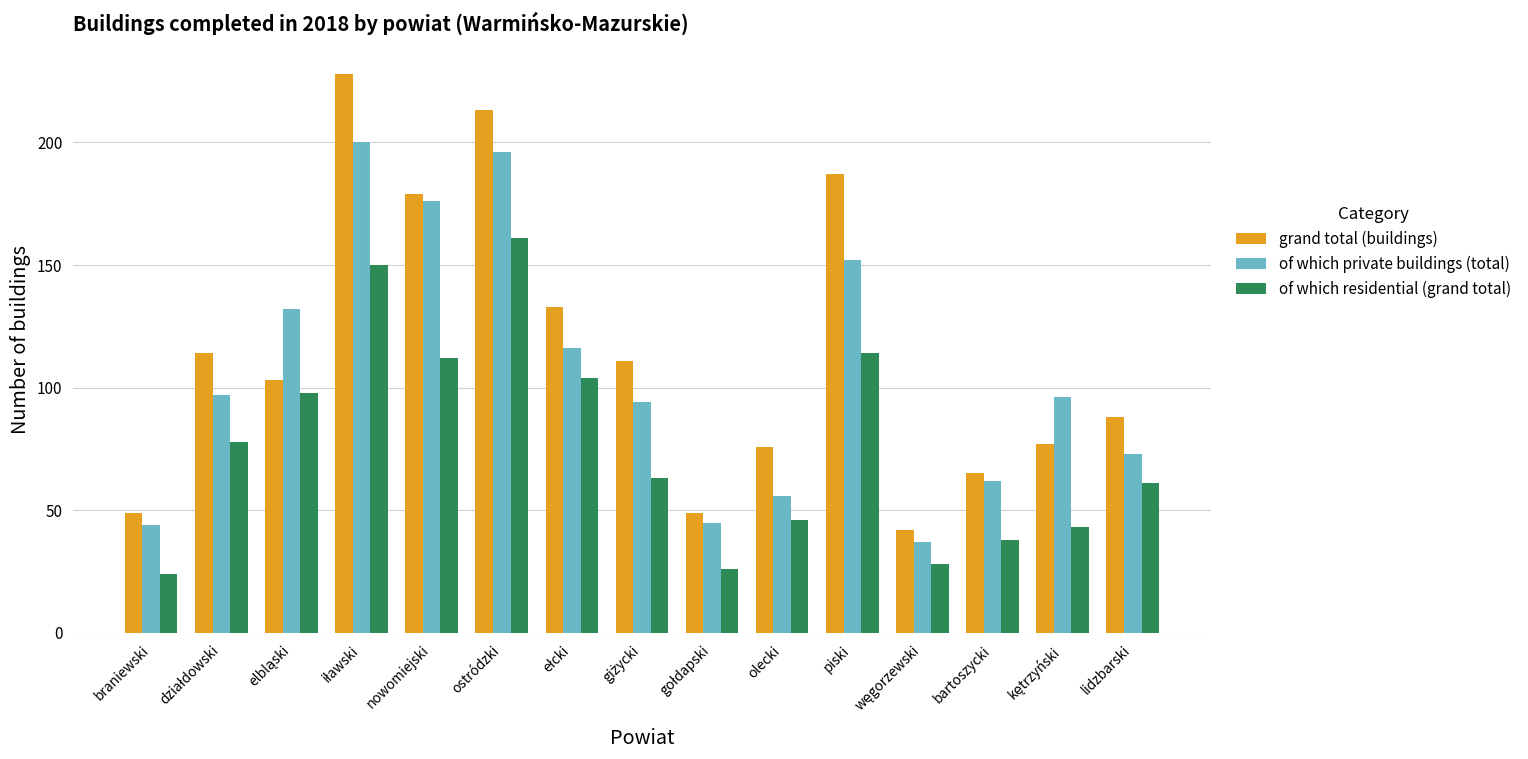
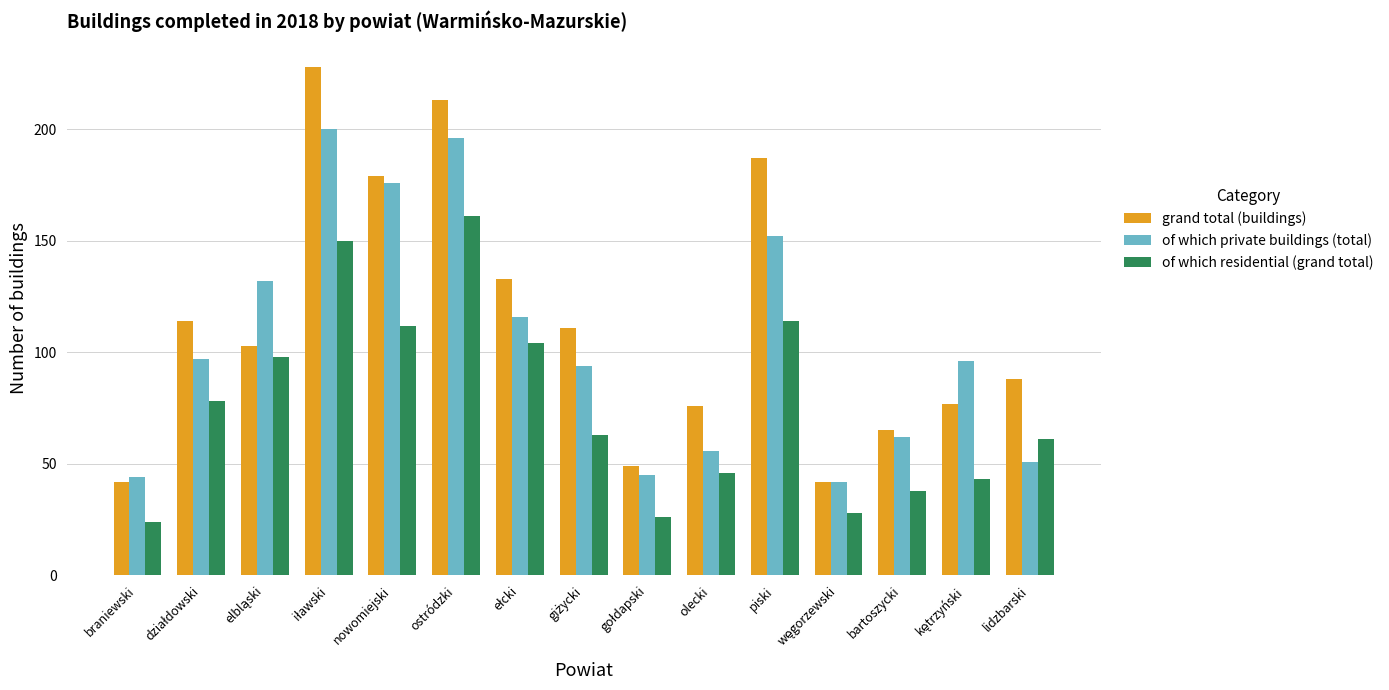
  {
    "grand total (buildings)": {
-     "braniewski": 49,
+     "braniewski": 42,
      "działdowski": 114,
      "elbląski": 103,
      "iławski": 228,
      "nowomiejski": 179,
      "ostródzki": 213,
      "ełcki": 133,
      "giżycki": 111,
      "gołdapski": 49,
      "olecki": 76,
      "piski": 187,
      "węgorzewski": 42,
      "bartoszycki": 65,
      "kętrzyński": 77,
      "lidzbarski": 88
    },
    "of which private buildings (total)": {
      "braniewski": 44,
      "działdowski": 97,
      "elbląski": 132,
      "iławski": 200,
      "nowomiejski": 176,
      "ostródzki": 196,
      "ełcki": 116,
      "giżycki": 94,
      "gołdapski": 45,
      "olecki": 56,
      "piski": 152,
-     "węgorzewski": 37,
+     "węgorzewski": 42,
      "bartoszycki": 62,
      "kętrzyński": 96,
-     "lidzbarski": 73
+     "lidzbarski": 51
    },
    "of which residential (grand total)": {
      "braniewski": 24,
      "działdowski": 78,
      "elbląski": 98,
      "iławski": 150,
      "nowomiejski": 112,
      "ostródzki": 161,
      "ełcki": 104,
      "giżycki": 63,
      "gołdapski": 26,
      "olecki": 46,
      "piski": 114,
      "węgorzewski": 28,
      "bartoszycki": 38,
      "kętrzyński": 43,
      "lidzbarski": 61
    }
  }
